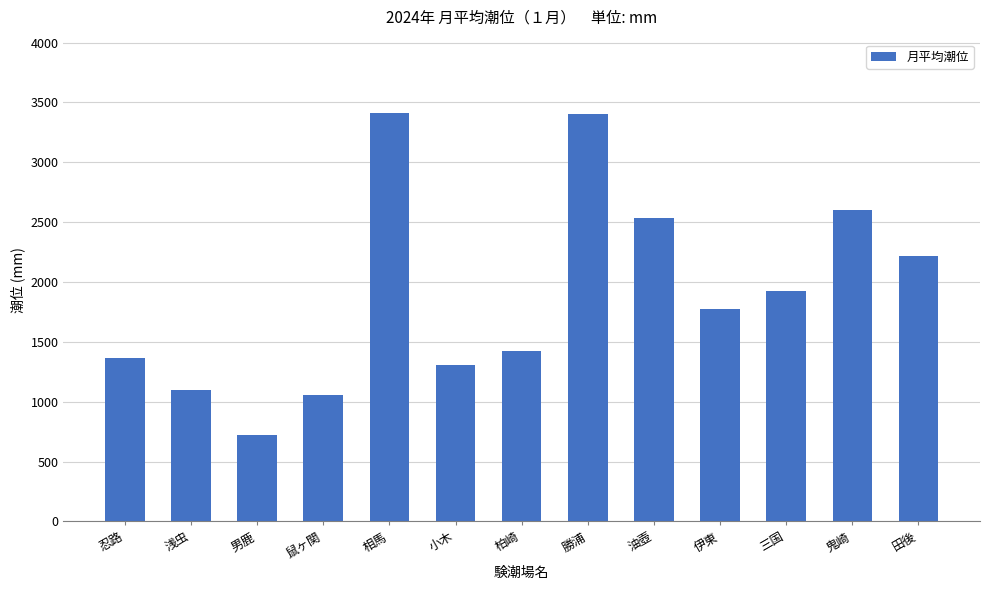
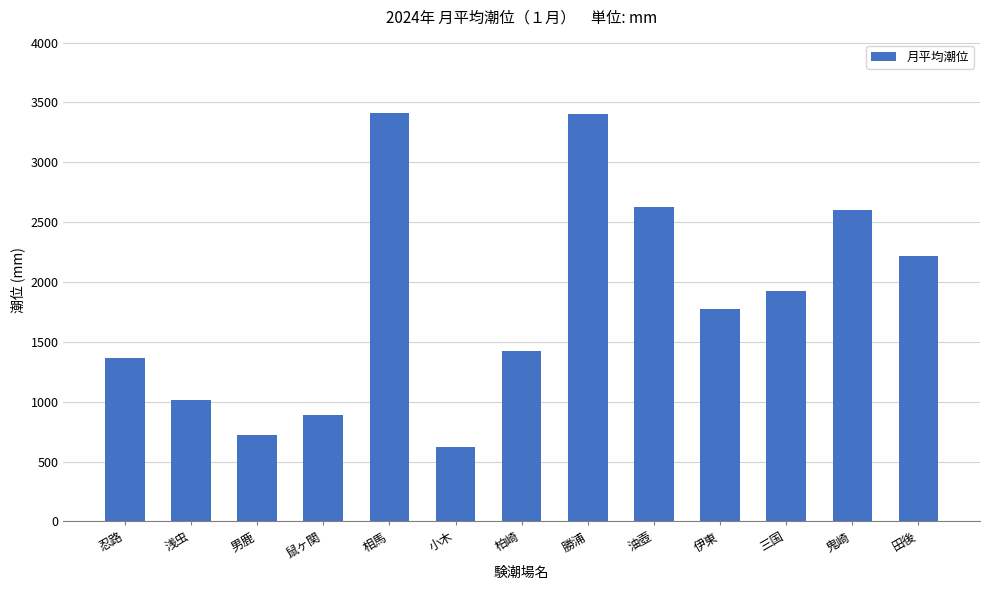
  {
    "忍路": 1360,
-   "浅虫": 1100,
+   "浅虫": 1010,
    "男鹿": 720,
-   "鼠ヶ関": 1050,
+   "鼠ヶ関": 890,
    "相馬": 3410,
-   "小木": 1310,
+   "小木": 620,
    "柏崎": 1430,
    "勝浦": 3400,
-   "油壺": 2530,
+   "油壺": 2630,
    "伊東": 1770,
    "三国": 1920,
    "鬼崎": 2600,
    "田後": 2220
  }
